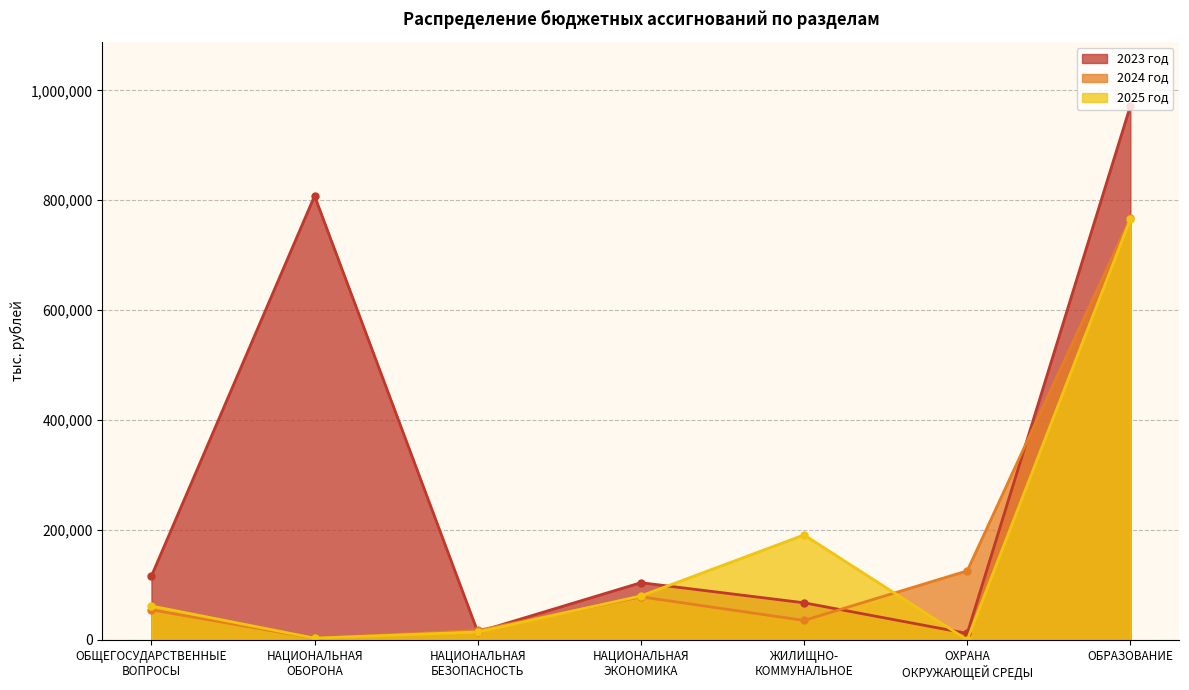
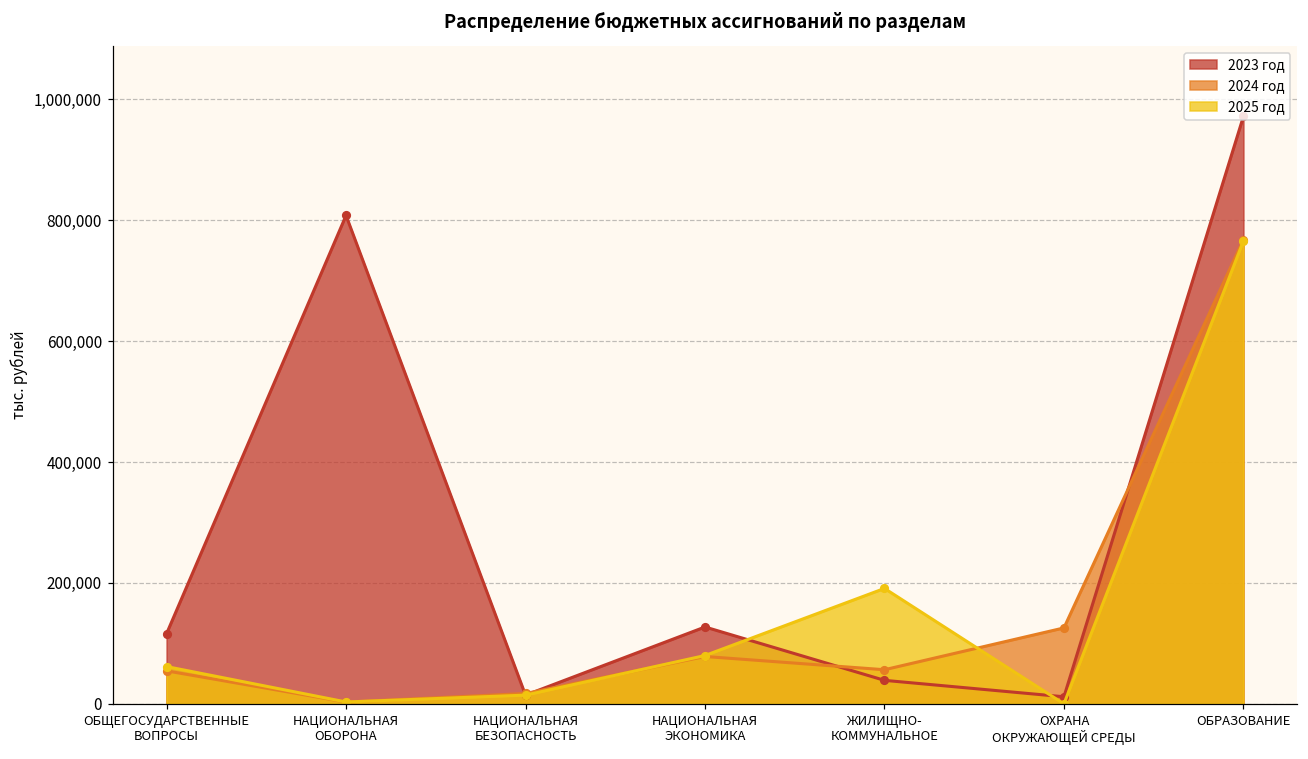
  {
    "2023 год": {
      "ОБЩЕГОСУДАРСТВЕННЫЕ ВОПРОСЫ": "120,000",
      "НАЦИОНАЛЬНАЯ ОБОРОНА": "810,000",
-     "НАЦИОНАЛЬНАЯ ЭКОНОМИКА": "100,000",
-     "ЖИЛИЩНО- КОММУНАЛЬНОЕ": "70,000",
+     "НАЦИОНАЛЬНАЯ ЭКОНОМИКА": "130,000",
+     "ЖИЛИЩНО- КОММУНАЛЬНОЕ": "40,000",
      "ОХРАНА ОКРУЖАЮЩЕЙ СРЕДЫ": "10,000"
    },
    "2024 год": {
      "ОБЩЕГОСУДАРСТВЕННЫЕ ВОПРОСЫ": "50,000",
-     "ЖИЛИЩНО- КОММУНАЛЬНОЕ": "40,000",
+     "ЖИЛИЩНО- КОММУНАЛЬНОЕ": "60,000",
      "ОХРАНА ОКРУЖАЮЩЕЙ СРЕДЫ": "130,000"
    },
    "2025 год": {
      "ОБЩЕГОСУДАРСТВЕННЫЕ ВОПРОСЫ": "60,000",
      "ЖИЛИЩНО- КОММУНАЛЬНОЕ": "190,000",
      "ОХРАНА ОКРУЖАЮЩЕЙ СРЕДЫ": "0"
    }
  }
